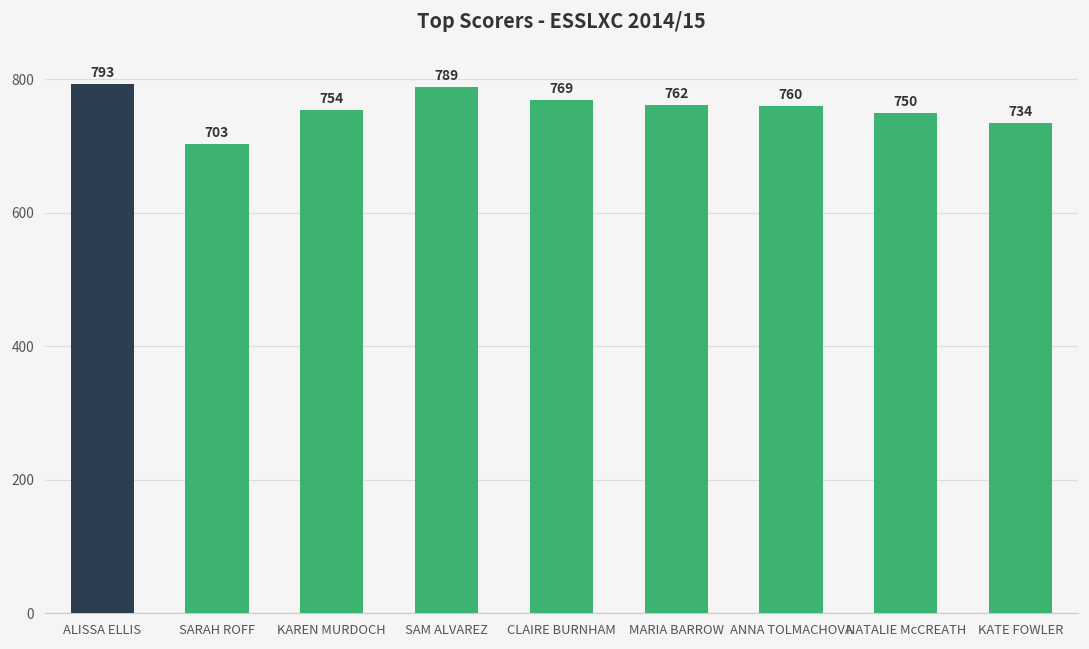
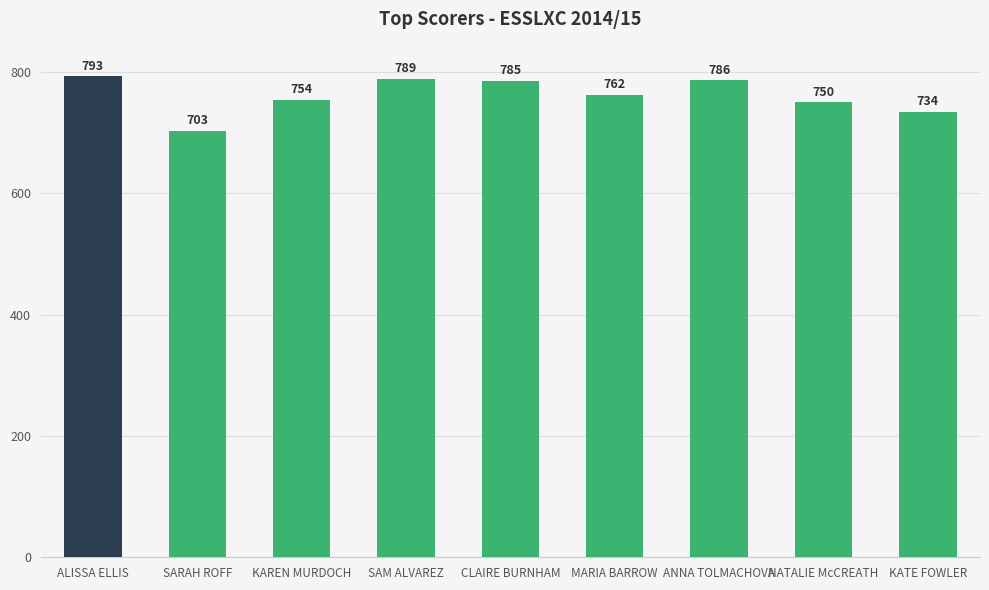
  {
    "ALISSA ELLIS": 793,
    "SARAH ROFF": 703,
    "KAREN MURDOCH": 754,
    "SAM ALVAREZ": 789,
-   "CLAIRE BURNHAM": 769,
+   "CLAIRE BURNHAM": 785,
    "MARIA BARROW": 762,
-   "ANNA TOLMACHOVA": 760,
+   "ANNA TOLMACHOVA": 786,
    "NATALIE McCREATH": 750,
    "KATE FOWLER": 734
  }
